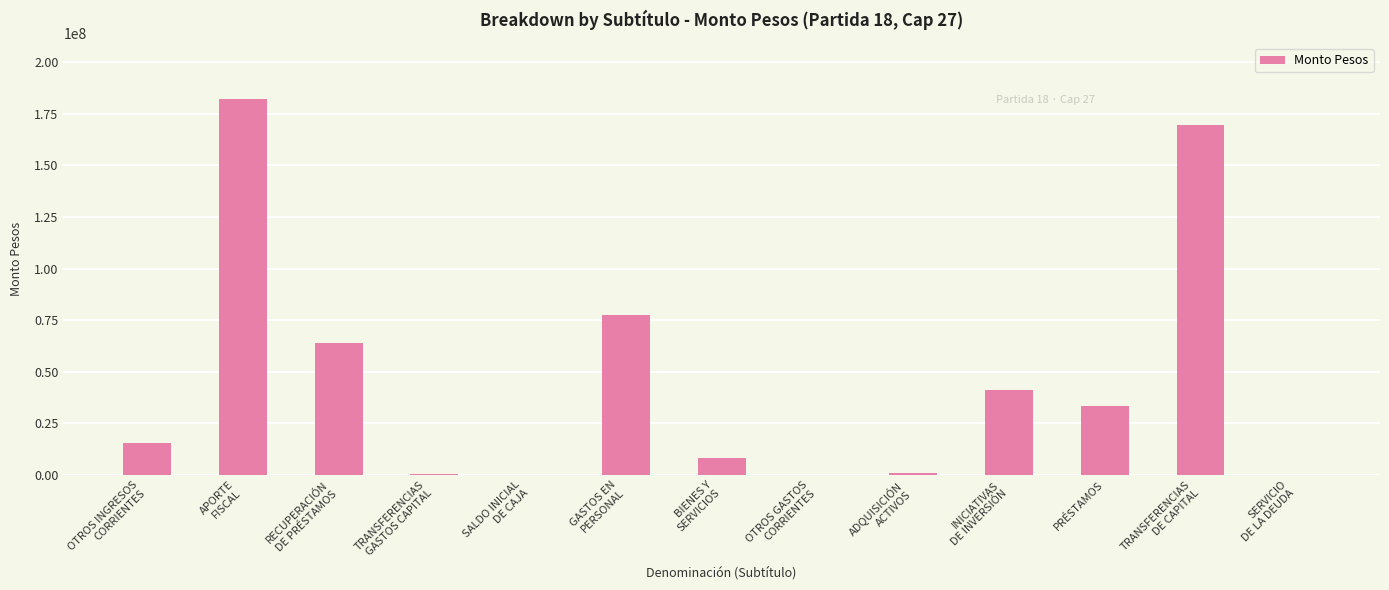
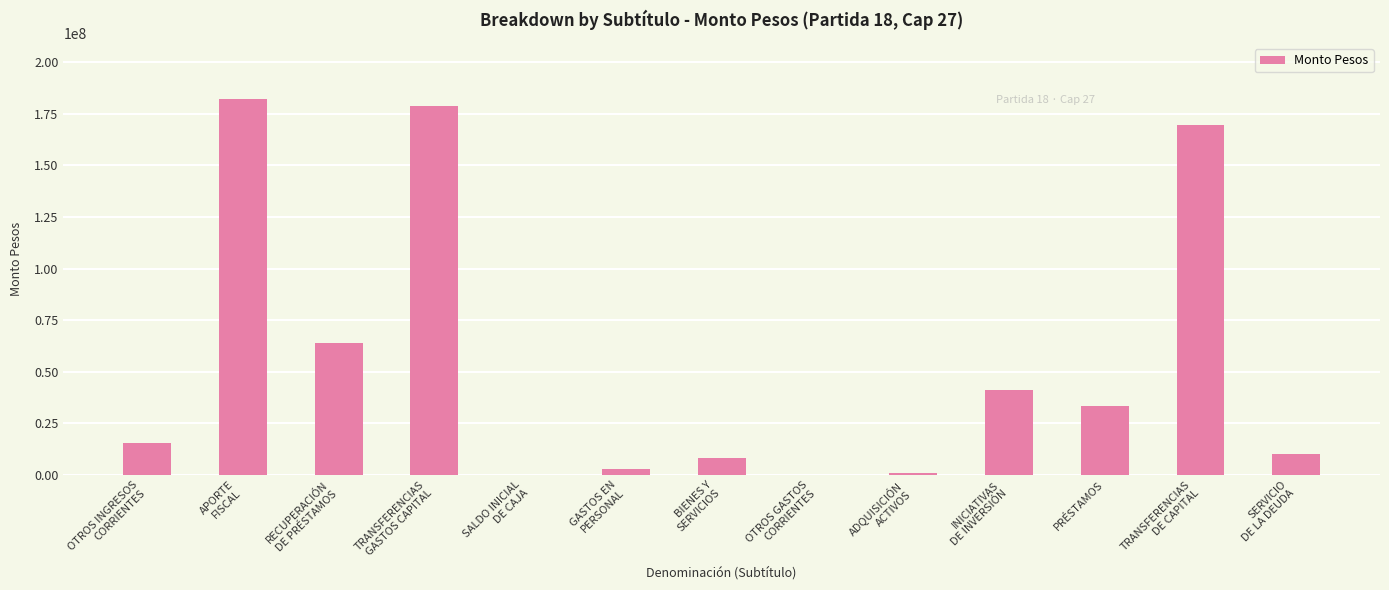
  {
    "OTROS INGRESOS CORRIENTES": 15000000,
    "APORTE FISCAL": 182000000,
    "RECUPERACIÓN DE PRÉSTAMOS": 64000000,
-   "TRANSFERENCIAS GASTOS CAPITAL": 1000000,
-   "GASTOS EN PERSONAL": 78000000,
+   "TRANSFERENCIAS GASTOS CAPITAL": 179000000,
+   "GASTOS EN PERSONAL": 3000000,
    "BIENES Y SERVICIOS": 8000000,
    "INICIATIVAS DE INVERSIÓN": 41000000,
    "PRÉSTAMOS": 34000000,
    "TRANSFERENCIAS DE CAPITAL": 169000000,
-   "SERVICIO DE LA DEUDA": 0
+   "SERVICIO DE LA DEUDA": 10000000
  }
